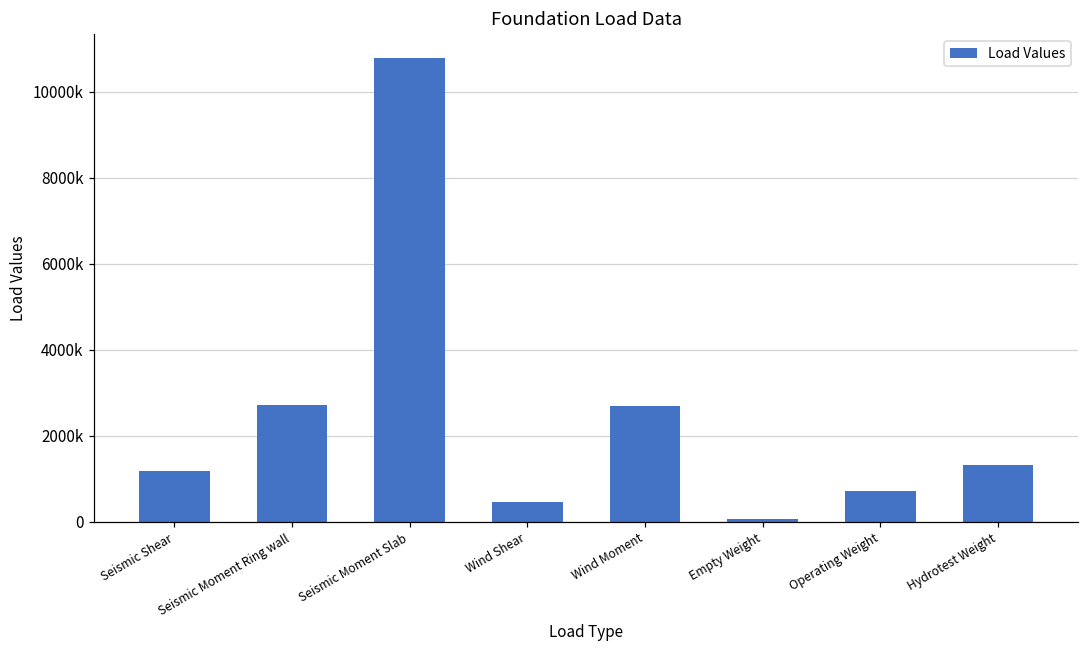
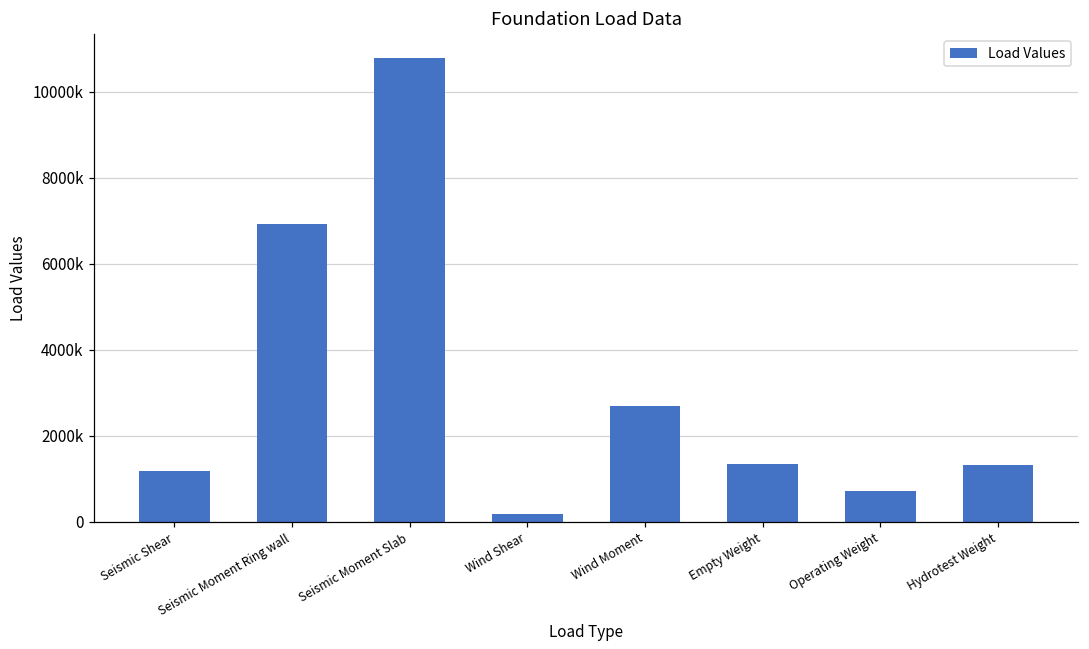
  {
    "Seismic Shear": 1200000,
-   "Seismic Moment Ring wall": 2700000,
+   "Seismic Moment Ring wall": 6900000,
    "Seismic Moment Slab": 10800000,
-   "Wind Shear": 500000,
+   "Wind Shear": 200000,
    "Wind Moment": 2700000,
-   "Empty Weight": 100000,
+   "Empty Weight": 1300000,
    "Operating Weight": 700000,
    "Hydrotest Weight": 1300000
  }
